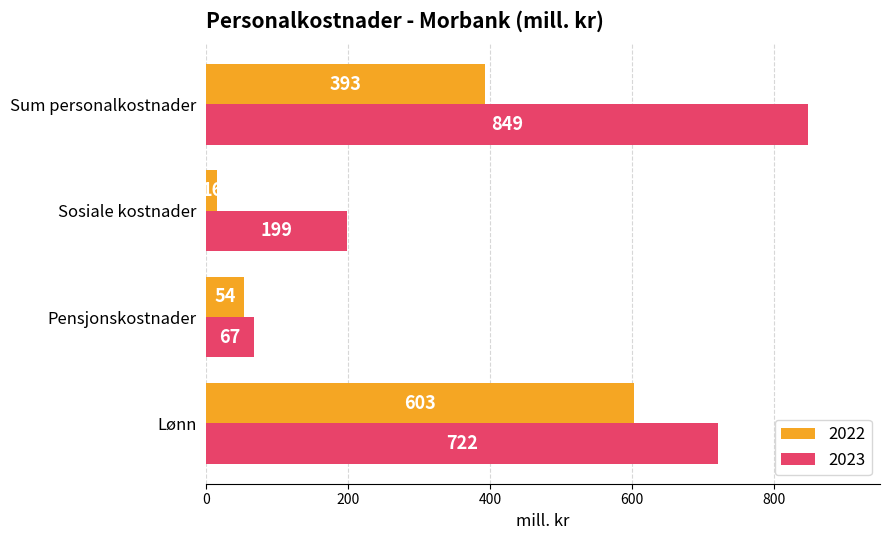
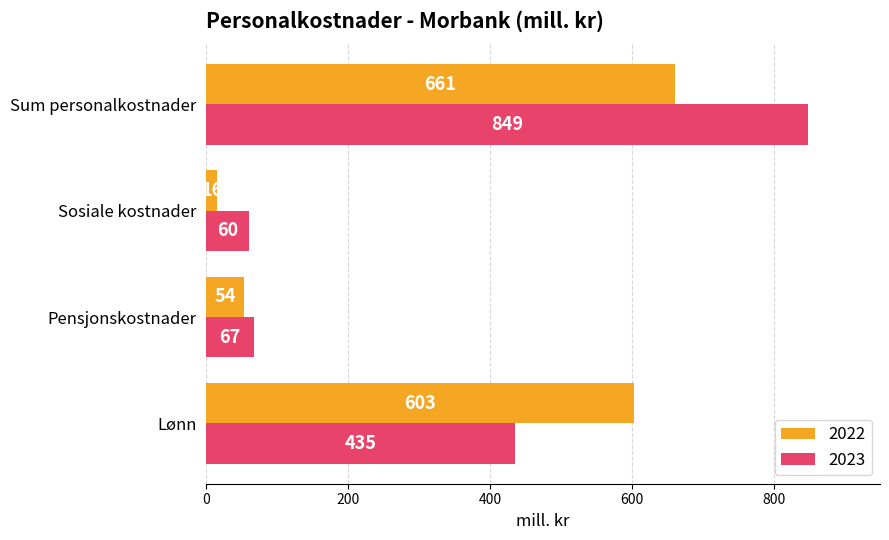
  {
    "2022": {
-     "Sum personalkostnader": 393,
+     "Sum personalkostnader": 661,
      "Pensjonskostnader": 54,
      "Lønn": 603
    },
    "2023": {
      "Sum personalkostnader": 849,
-     "Sosiale kostnader": 199,
+     "Sosiale kostnader": 60,
      "Pensjonskostnader": 67,
-     "Lønn": 722
+     "Lønn": 435
    }
  }
